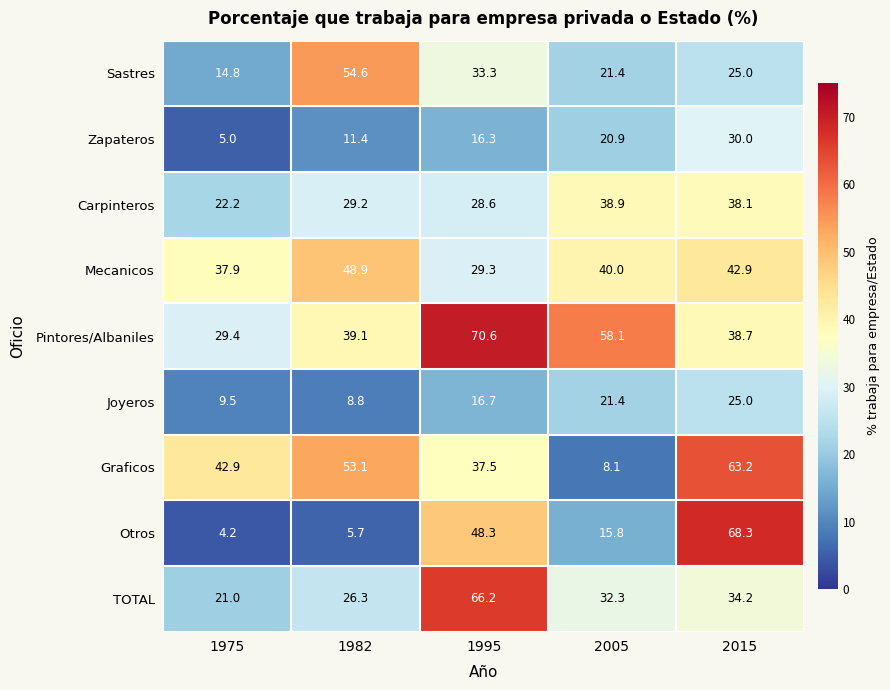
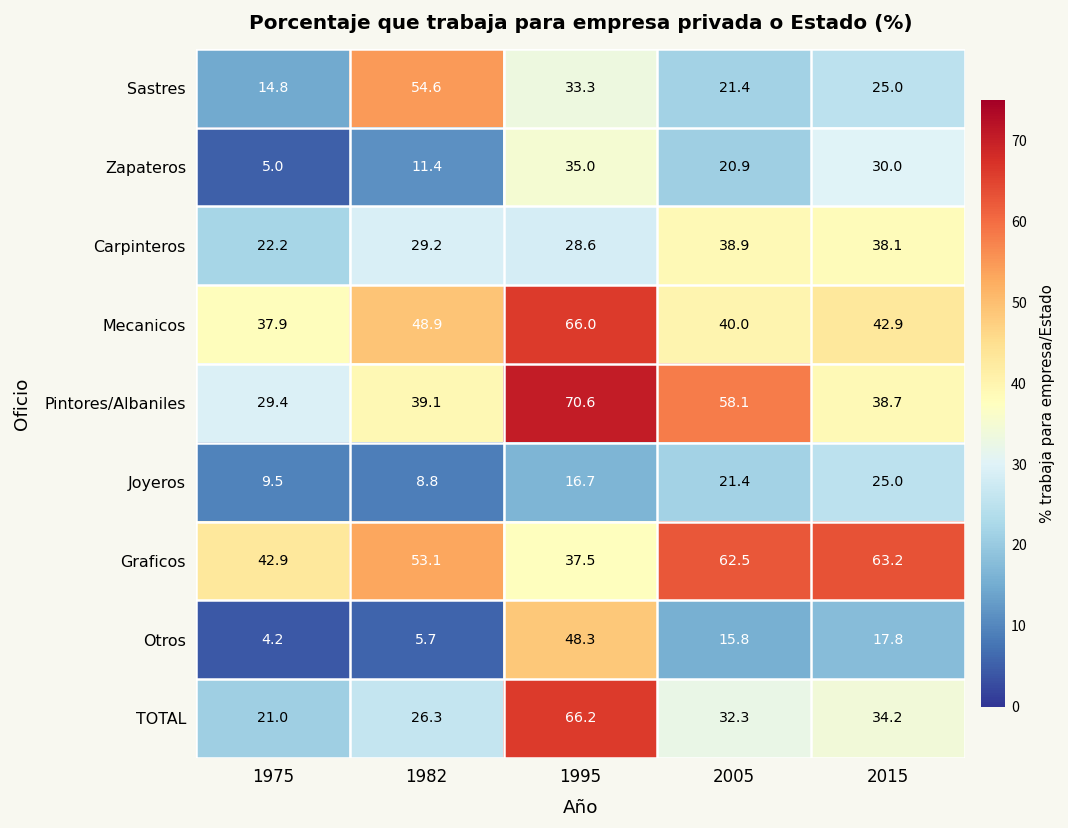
  {
    "Sastres": {
      "1975": 14.8,
      "1982": 54.6,
      "1995": 33.3,
      "2005": 21.4,
      "2015": 25.0
    },
    "Zapateros": {
      "1975": 5.0,
      "1982": 11.4,
-     "1995": 16.3,
+     "1995": 35.0,
      "2005": 20.9,
      "2015": 30.0
    },
    "Carpinteros": {
      "1975": 22.2,
      "1982": 29.2,
      "1995": 28.6,
      "2005": 38.9,
      "2015": 38.1
    },
    "Mecanicos": {
      "1975": 37.9,
      "1982": 48.9,
-     "1995": 29.3,
+     "1995": 66.0,
      "2005": 40.0,
      "2015": 42.9
    },
    "Pintores/Albaniles": {
      "1975": 29.4,
      "1982": 39.1,
      "1995": 70.6,
      "2005": 58.1,
      "2015": 38.7
    },
    "Joyeros": {
      "1975": 9.5,
      "1982": 8.8,
      "1995": 16.7,
      "2005": 21.4,
      "2015": 25.0
    },
    "Graficos": {
      "1975": 42.9,
      "1982": 53.1,
      "1995": 37.5,
-     "2005": 8.1,
+     "2005": 62.5,
      "2015": 63.2
    },
    "Otros": {
      "1975": 4.2,
      "1982": 5.7,
      "1995": 48.3,
      "2005": 15.8,
-     "2015": 68.3
+     "2015": 17.8
    },
    "TOTAL": {
      "1975": 21.0,
      "1982": 26.3,
      "1995": 66.2,
      "2005": 32.3,
      "2015": 34.2
    }
  }
